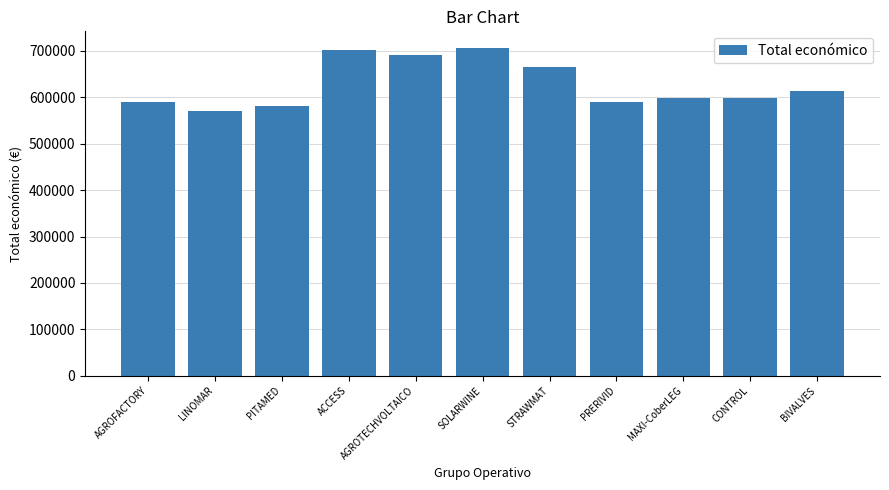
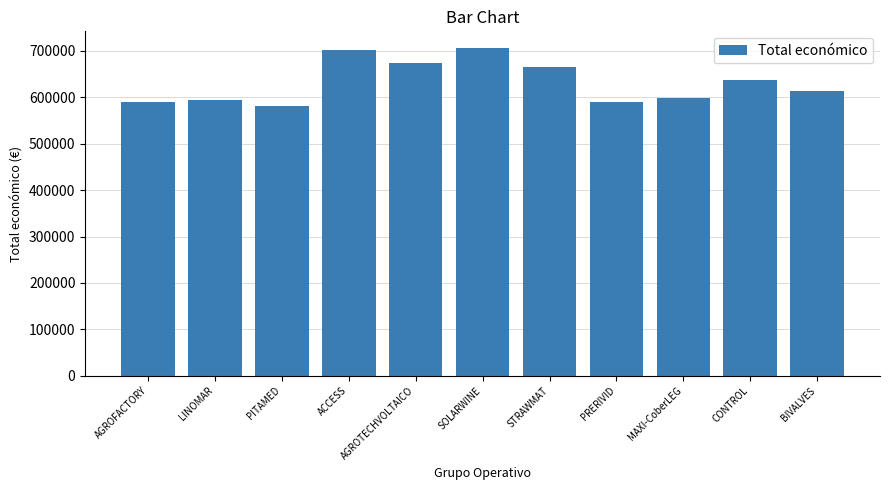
  {
    "AGROFACTORY": 590000,
-   "LINOMAR": 570000,
+   "LINOMAR": 600000,
    "PITAMED": 580000,
    "ACCESS": 700000,
-   "AGROTECHVOLTAICO": 690000,
+   "AGROTECHVOLTAICO": 670000,
    "SOLARWINE": 710000,
    "STRAWMAT": 670000,
    "PRERIVID": 590000,
    "MAXI-CoberLEG": 600000,
-   "CONTROL": 600000,
+   "CONTROL": 640000,
    "BIVALVES": 610000
  }
